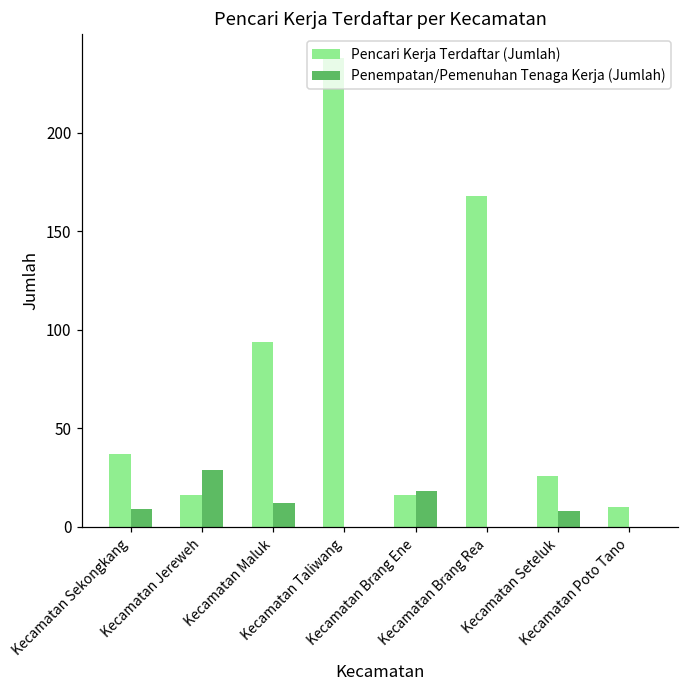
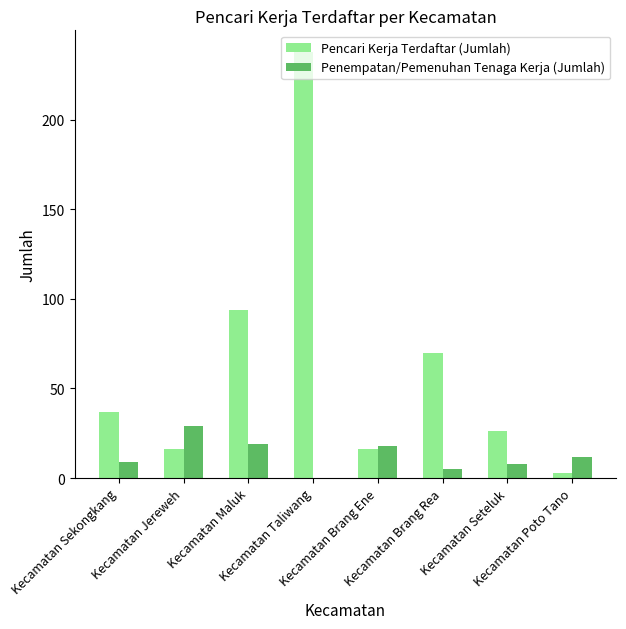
  {
    "Pencari Kerja Terdaftar (Jumlah)": {
      "Kecamatan Sekongkang": 37,
      "Kecamatan Jereweh": 16,
      "Kecamatan Maluk": 94,
      "Kecamatan Brang Ene": 16,
-     "Kecamatan Brang Rea": 168,
+     "Kecamatan Brang Rea": 70,
      "Kecamatan Seteluk": 26,
-     "Kecamatan Poto Tano": 10
+     "Kecamatan Poto Tano": 3
    },
    "Penempatan/Pemenuhan Tenaga Kerja (Jumlah)": {
      "Kecamatan Sekongkang": 9,
      "Kecamatan Jereweh": 29,
-     "Kecamatan Maluk": 12,
+     "Kecamatan Maluk": 19,
      "Kecamatan Taliwang": 0,
      "Kecamatan Brang Ene": 18,
-     "Kecamatan Brang Rea": 0,
+     "Kecamatan Brang Rea": 5,
      "Kecamatan Seteluk": 8,
-     "Kecamatan Poto Tano": 0
+     "Kecamatan Poto Tano": 12
    }
  }
